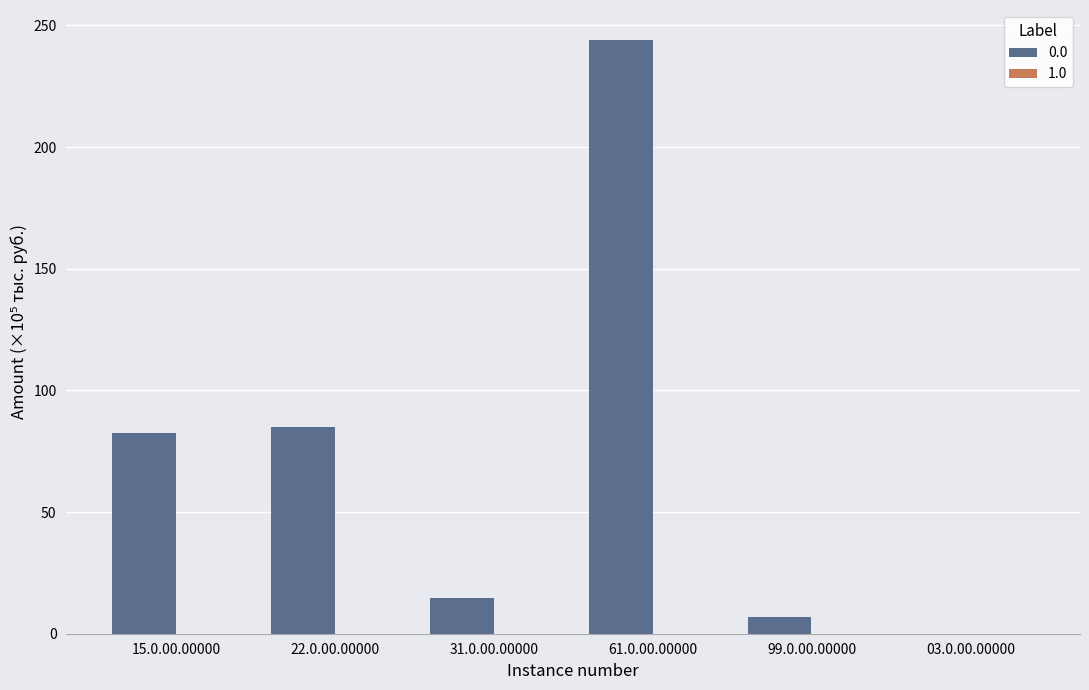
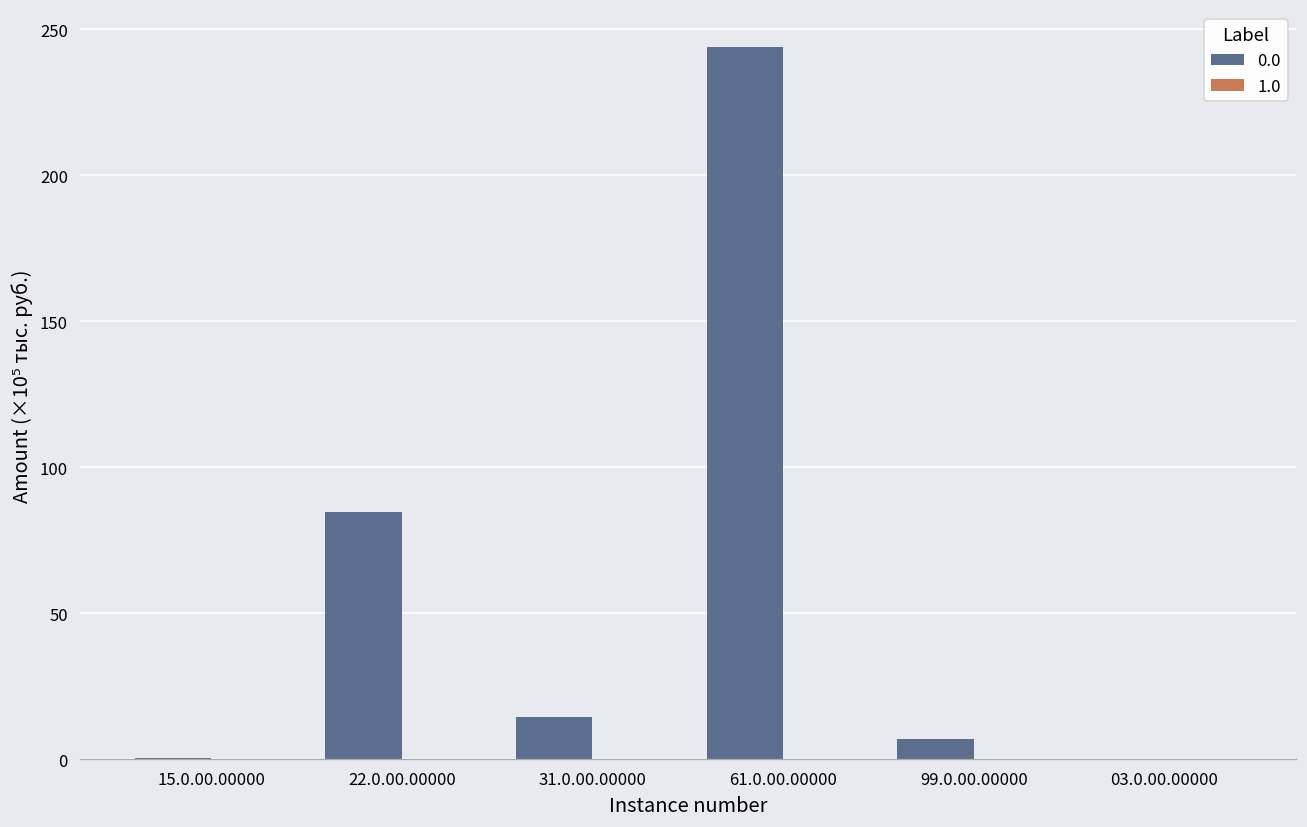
  {
    "0.0": {
-     "15.0.00.00000": 82,
+     "15.0.00.00000": 1,
      "22.0.00.00000": 85,
      "31.0.00.00000": 15,
      "61.0.00.00000": 244,
      "99.0.00.00000": 7
    },
    "1.0": {
      "15.0.00.00000": 0,
      "22.0.00.00000": 0,
      "31.0.00.00000": 0,
      "61.0.00.00000": 0,
      "99.0.00.00000": 0
    }
  }
